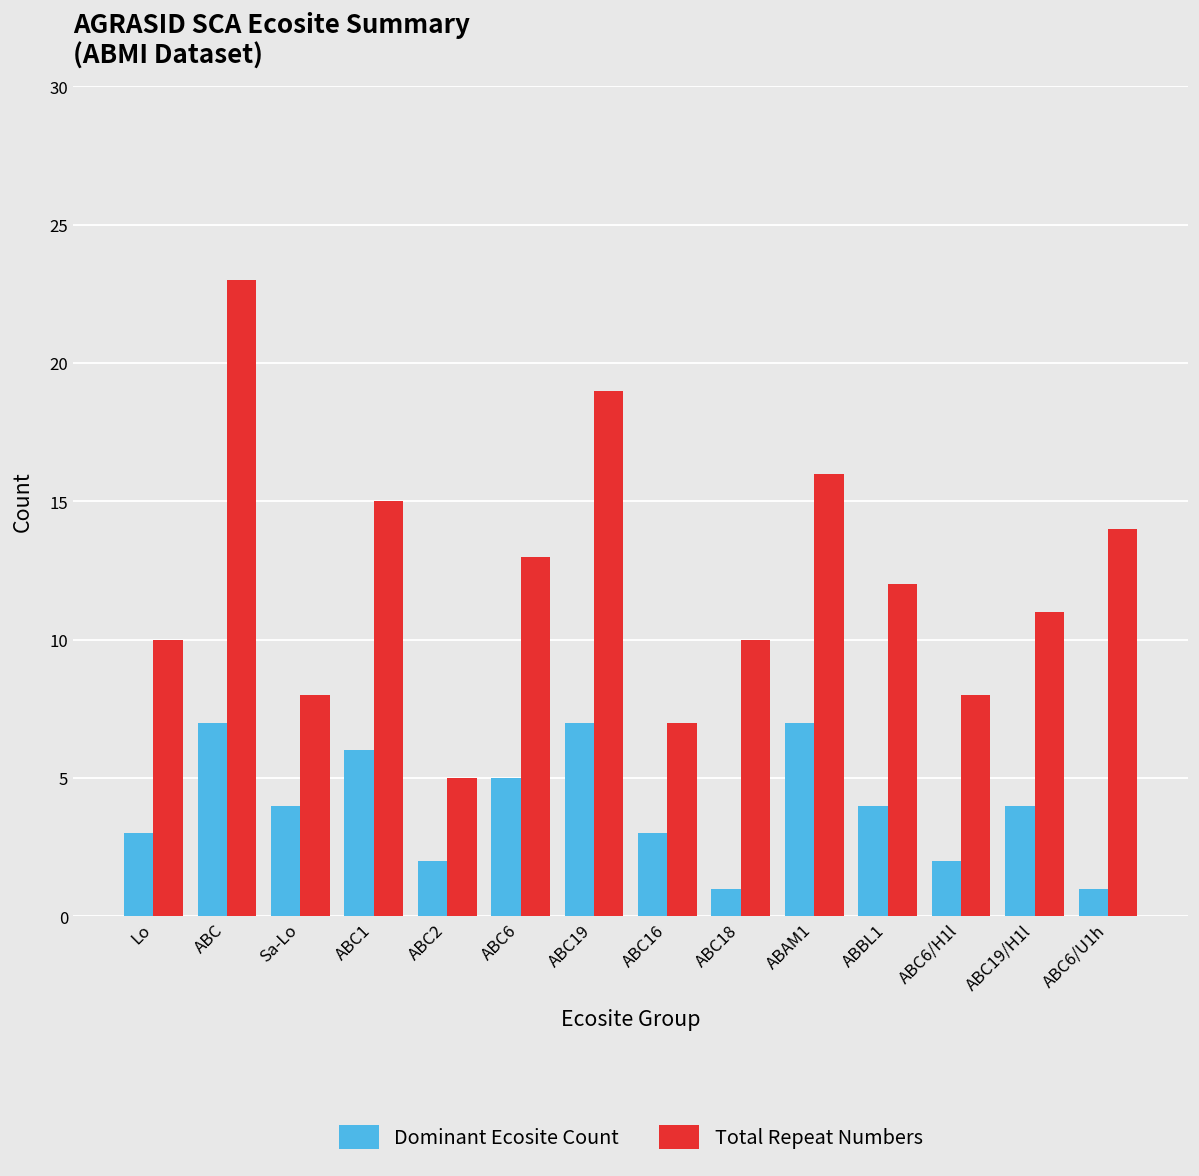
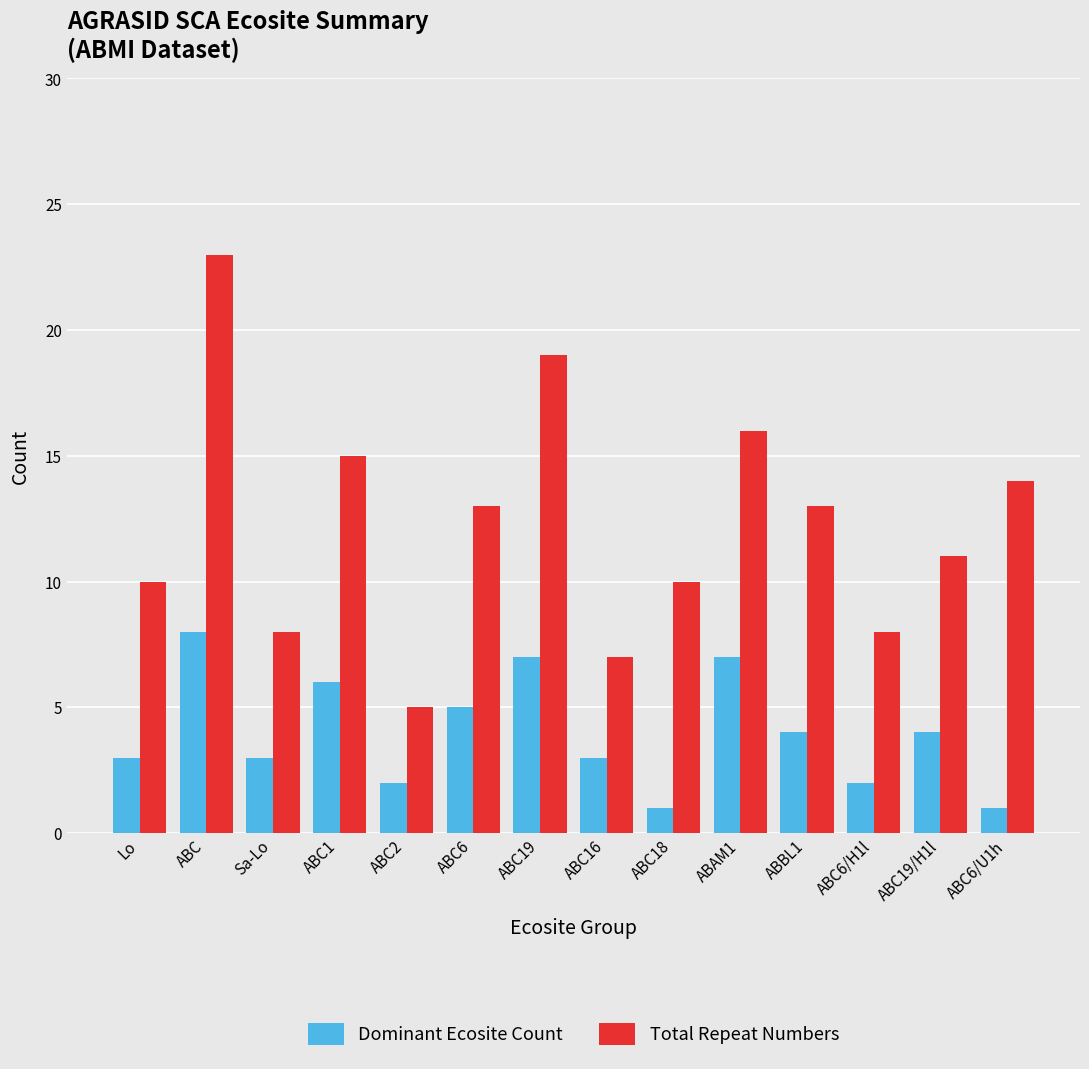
  {
    "Dominant Ecosite Count": {
      "Lo": 3,
-     "ABC": 7,
-     "Sa-Lo": 4,
+     "ABC": 8,
+     "Sa-Lo": 3,
      "ABC1": 6,
      "ABC2": 2,
      "ABC6": 5,
      "ABC19": 7,
      "ABC16": 3,
      "ABC18": 1,
      "ABAM1": 7,
      "ABBL1": 4,
      "ABC6/H1l": 2,
      "ABC19/H1l": 4,
      "ABC6/U1h": 1
    },
    "Total Repeat Numbers": {
      "Lo": 10,
      "ABC": 23,
      "Sa-Lo": 8,
      "ABC1": 15,
      "ABC2": 5,
      "ABC6": 13,
      "ABC19": 19,
      "ABC16": 7,
      "ABC18": 10,
      "ABAM1": 16,
-     "ABBL1": 12,
+     "ABBL1": 13,
      "ABC6/H1l": 8,
      "ABC19/H1l": 11,
      "ABC6/U1h": 14
    }
  }
